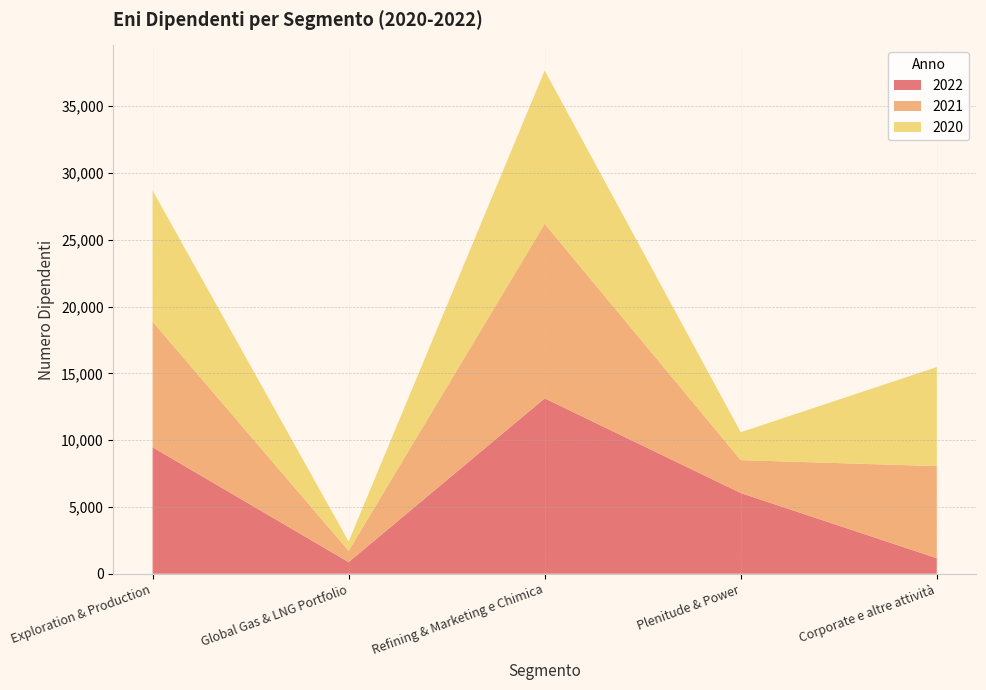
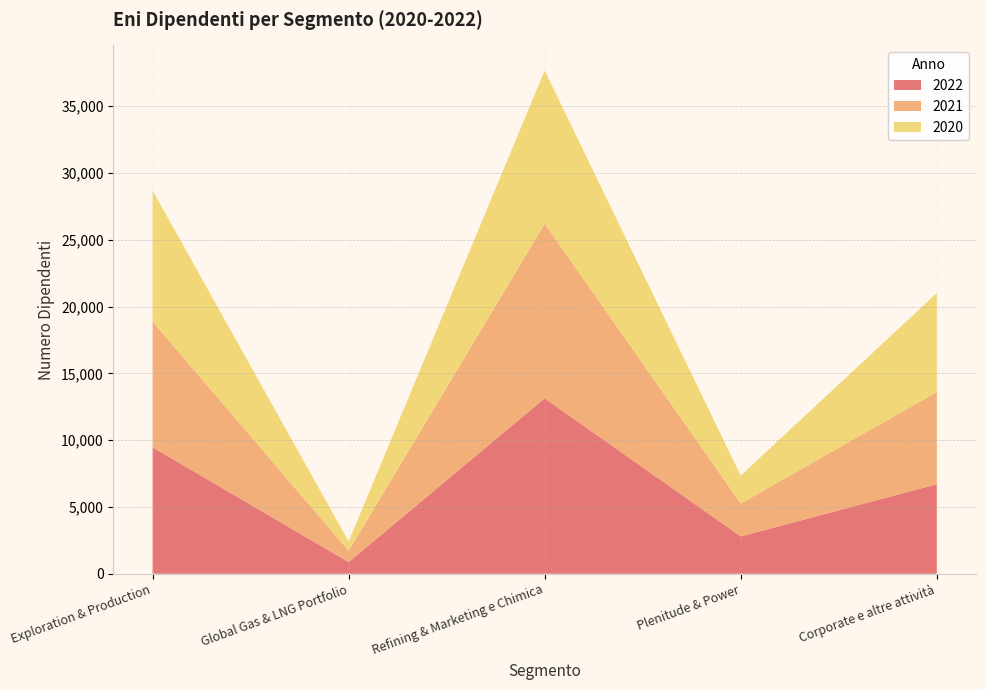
  {
    "2022": {
      "Exploration & Production": "9,500",
      "Global Gas & LNG Portfolio": "900",
      "Refining & Marketing e Chimica": "13,100",
-     "Plenitude & Power": "6,000",
-     "Corporate e altre attività": "1,200"
+     "Plenitude & Power": "2,800",
+     "Corporate e altre attività": "6,700"
    }
  }
